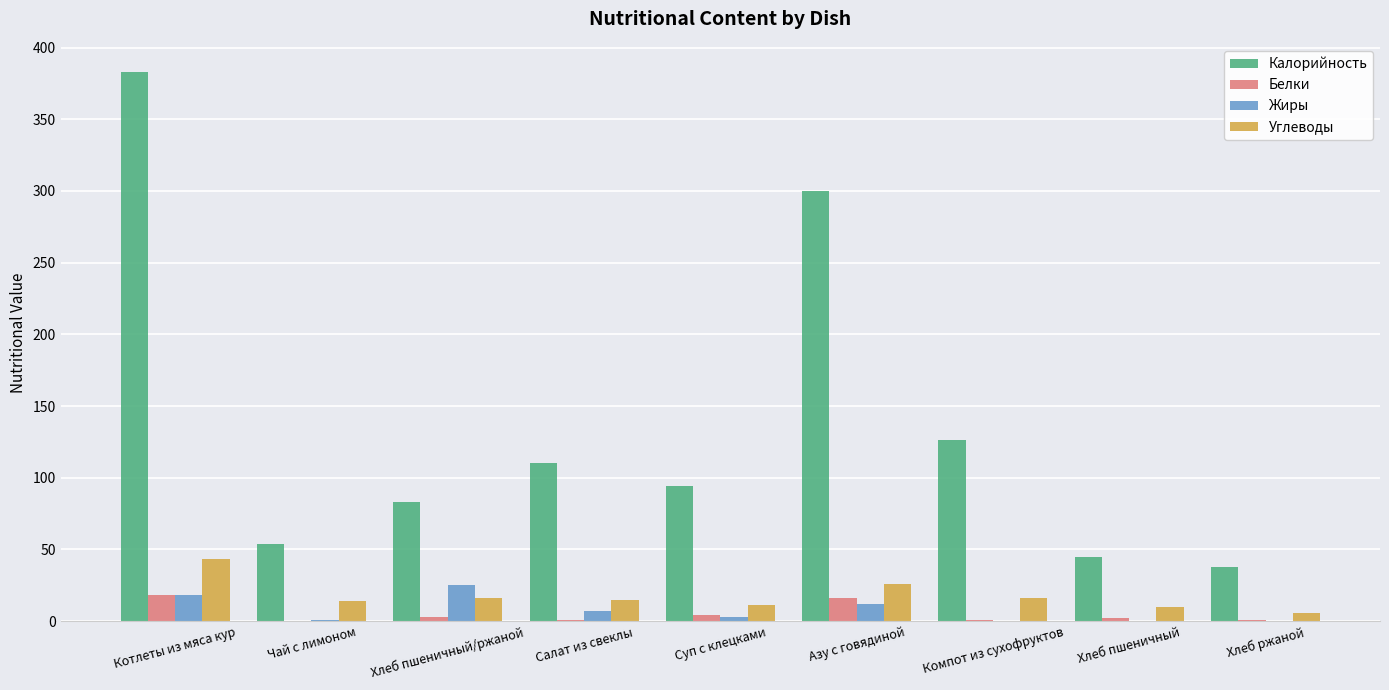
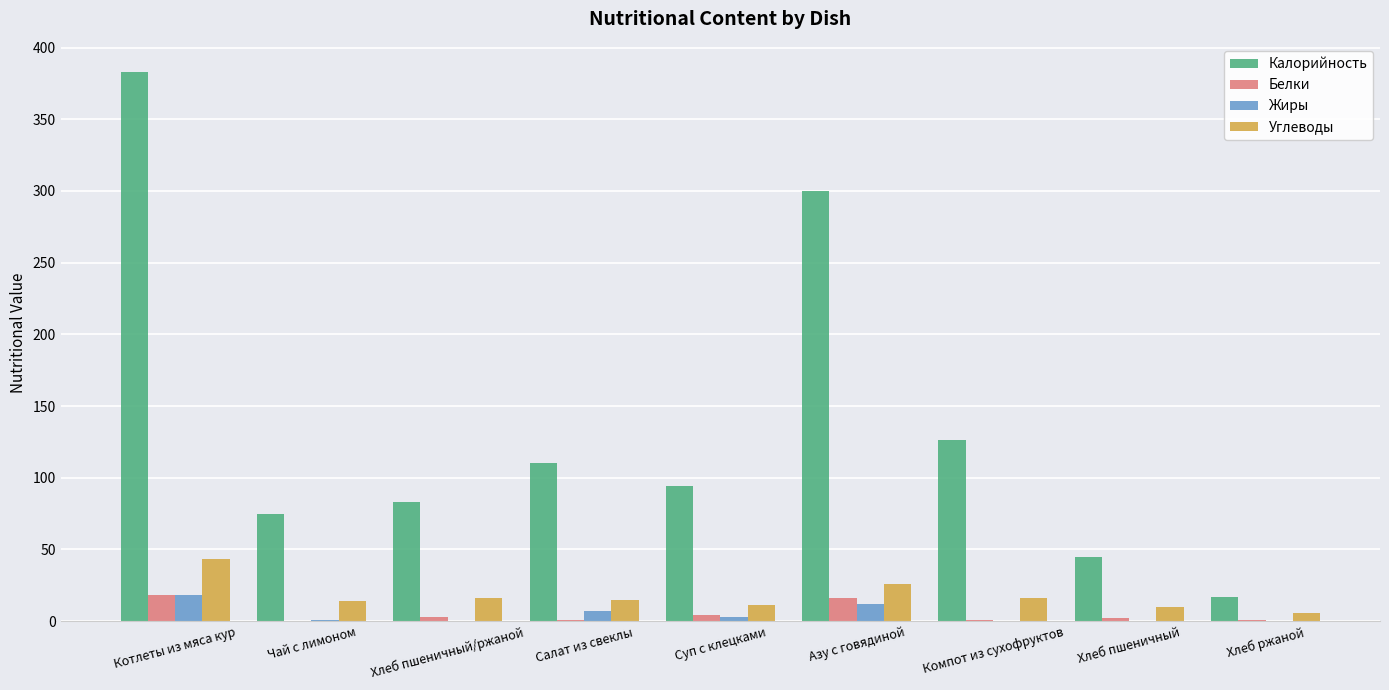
  {
    "Калорийность": {
      "Котлеты из мяса кур": 383,
-     "Чай с лимоном": 54,
+     "Чай с лимоном": 75,
      "Хлеб пшеничный/ржаной": 83,
      "Салат из свеклы": 110,
      "Суп с клецками": 94,
      "Азу с говядиной": 300,
      "Компот из сухофруктов": 126,
      "Хлеб пшеничный": 45,
-     "Хлеб ржаной": 38
+     "Хлеб ржаной": 17
    },
    "Белки": {
      "Котлеты из мяса кур": 18,
      "Чай с лимоном": 0,
      "Хлеб пшеничный/ржаной": 3,
      "Суп с клецками": 4,
      "Азу с говядиной": 16,
      "Хлеб пшеничный": 2
    },
    "Жиры": {
      "Котлеты из мяса кур": 18,
-     "Хлеб пшеничный/ржаной": 25,
+     "Хлеб пшеничный/ржаной": 0,
      "Салат из свеклы": 7,
      "Суп с клецками": 3,
      "Азу с говядиной": 12,
      "Компот из сухофруктов": 0,
      "Хлеб пшеничный": 0,
      "Хлеб ржаной": 0
    },
    "Углеводы": {
      "Котлеты из мяса кур": 43,
      "Чай с лимоном": 14,
      "Хлеб пшеничный/ржаной": 16,
      "Салат из свеклы": 15,
      "Суп с клецками": 11,
      "Азу с говядиной": 26,
      "Компот из сухофруктов": 16,
      "Хлеб пшеничный": 10,
      "Хлеб ржаной": 6
    }
  }
